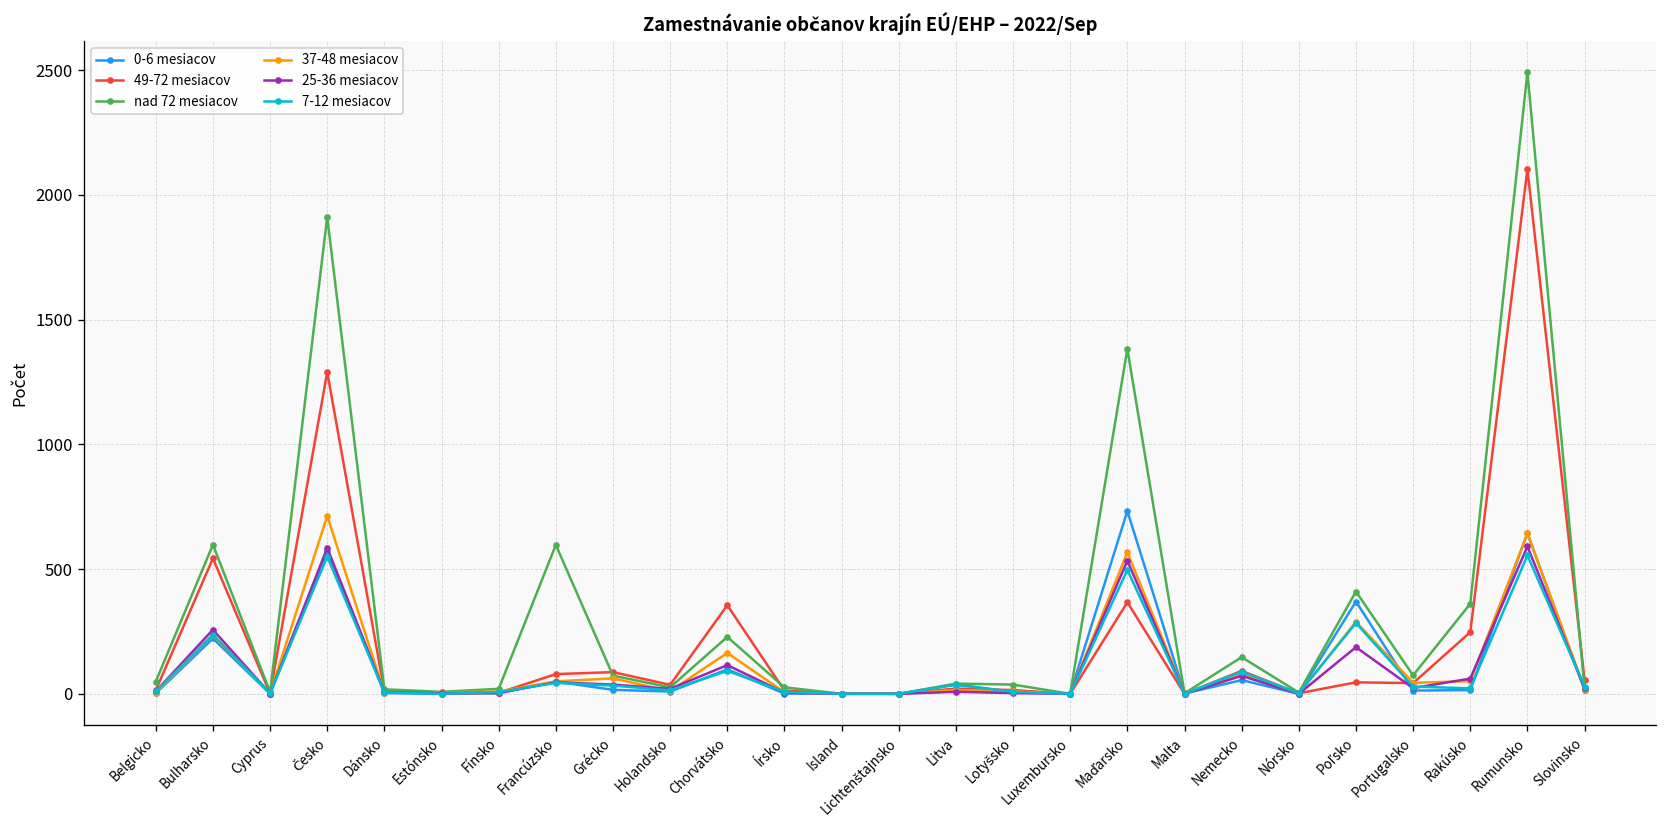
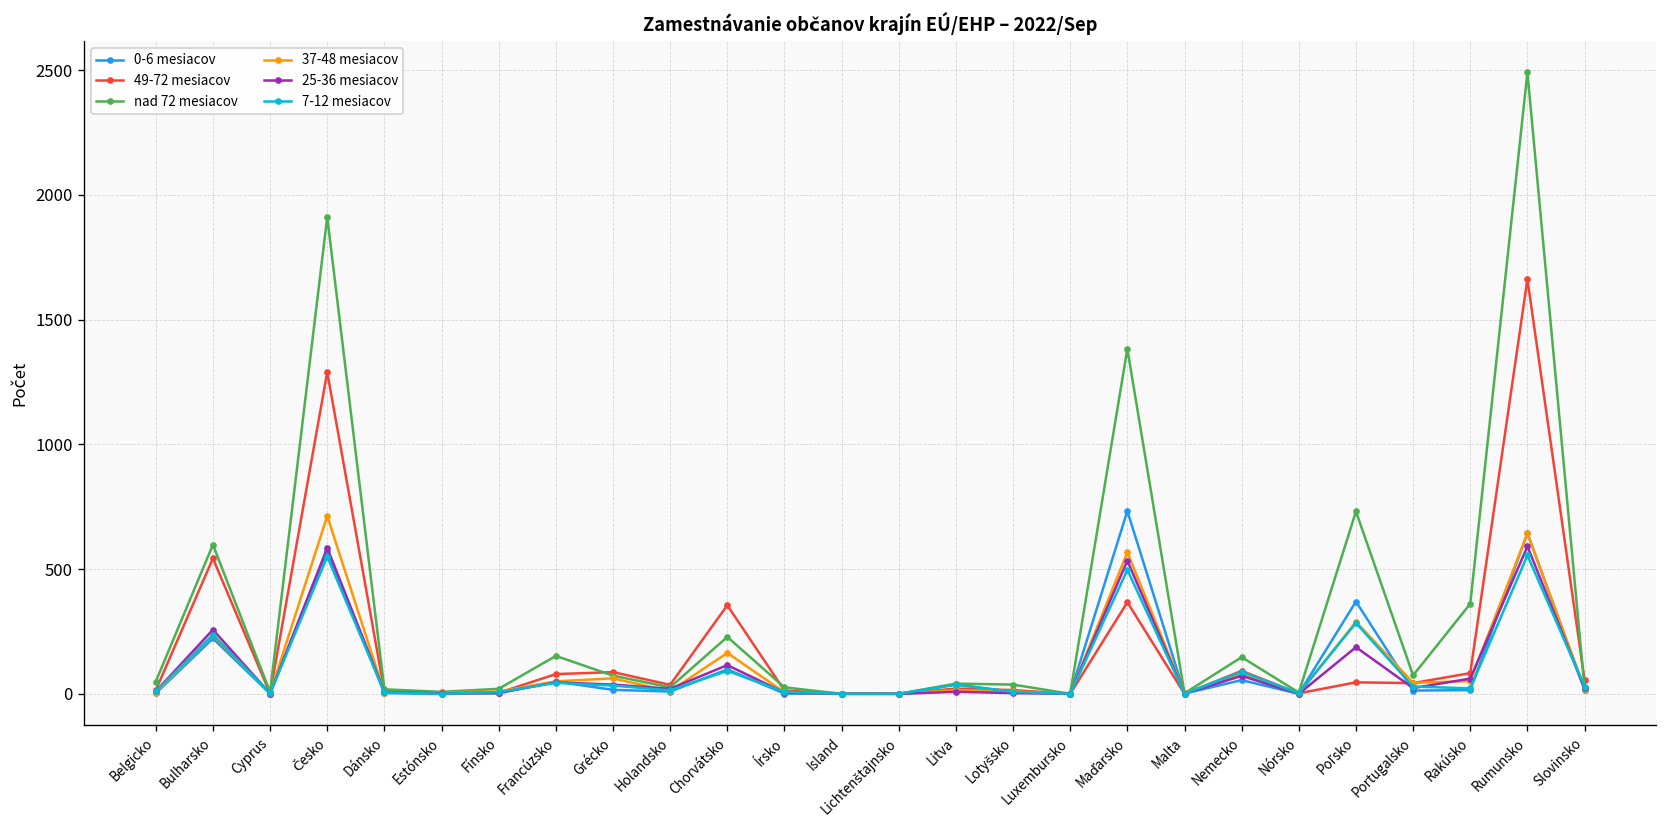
  {
    "49-72 mesiacov": {
      "Bulharsko": 540,
      "Česko": 1290,
      "Francúzsko": 80,
      "Grécko": 90,
      "Chorvátsko": 360,
      "Maďarsko": 370,
      "Poľsko": 50,
-     "Rakúsko": 250,
-     "Rumunsko": 2100,
+     "Rakúsko": 80,
+     "Rumunsko": 1660,
      "Slovinsko": 60
    },
    "nad 72 mesiacov": {
      "Belgicko": 50,
      "Bulharsko": 600,
      "Česko": 1910,
-     "Francúzsko": 600,
+     "Francúzsko": 150,
      "Chorvátsko": 230,
      "Írsko": 30,
      "Lotyšsko": 40,
      "Maďarsko": 1380,
      "Nemecko": 150,
-     "Poľsko": 410,
+     "Poľsko": 730,
      "Portugalsko": 70,
      "Rakúsko": 360,
      "Rumunsko": 2490
    },
    "37-48 mesiacov": {
      "Česko": 710,
      "Chorvátsko": 160,
      "Maďarsko": 570
    },
    "25-36 mesiacov": {
      "Bulharsko": 260,
      "Chorvátsko": 120,
      "Maďarsko": 530,
      "Poľsko": 190,
      "Rumunsko": 590
    }
  }
